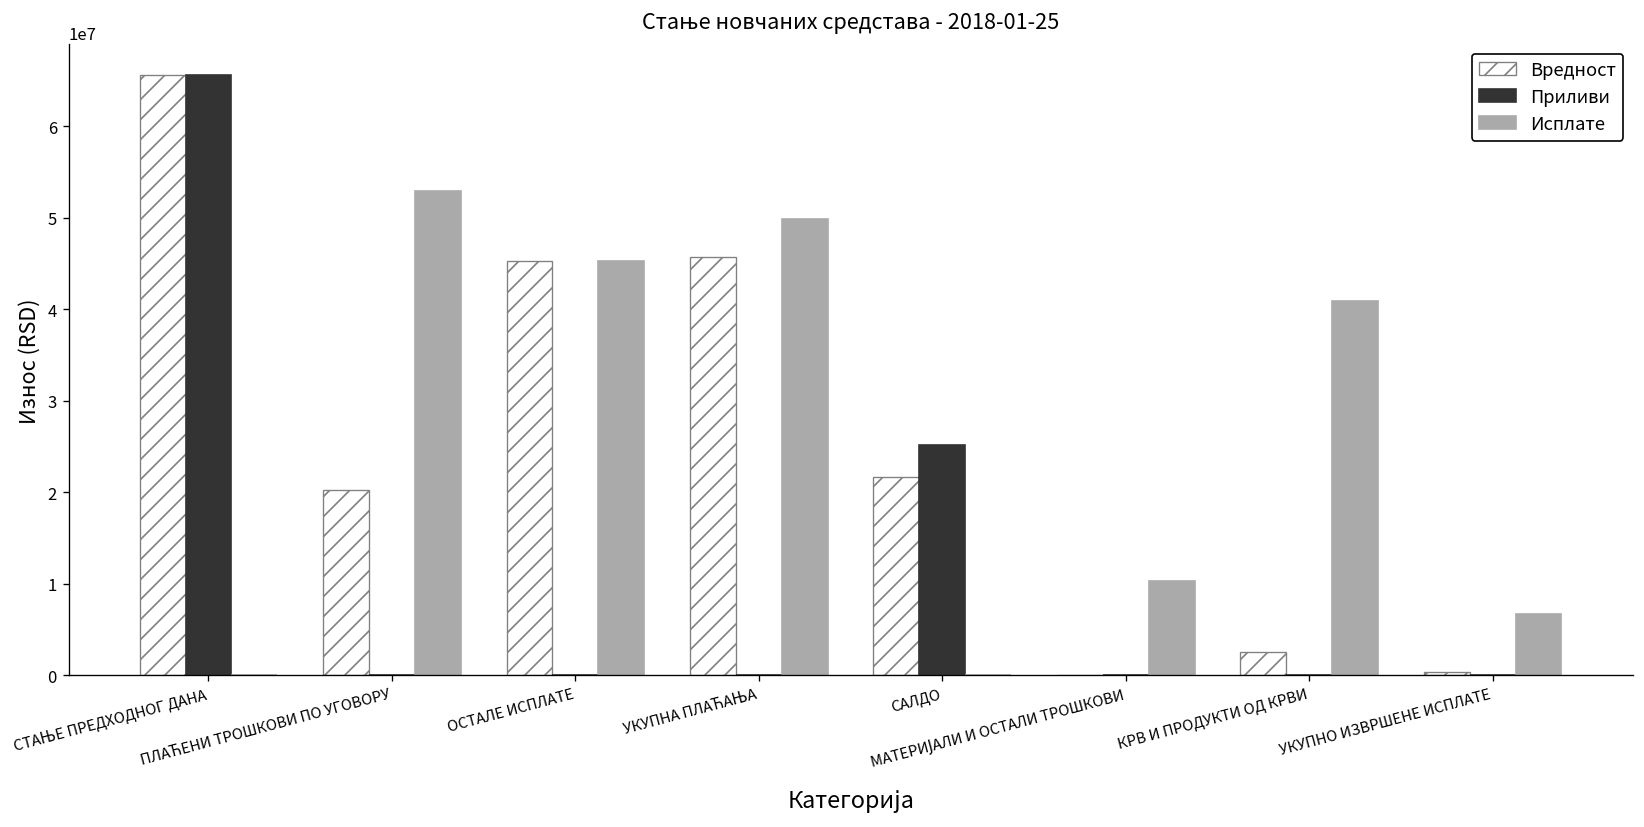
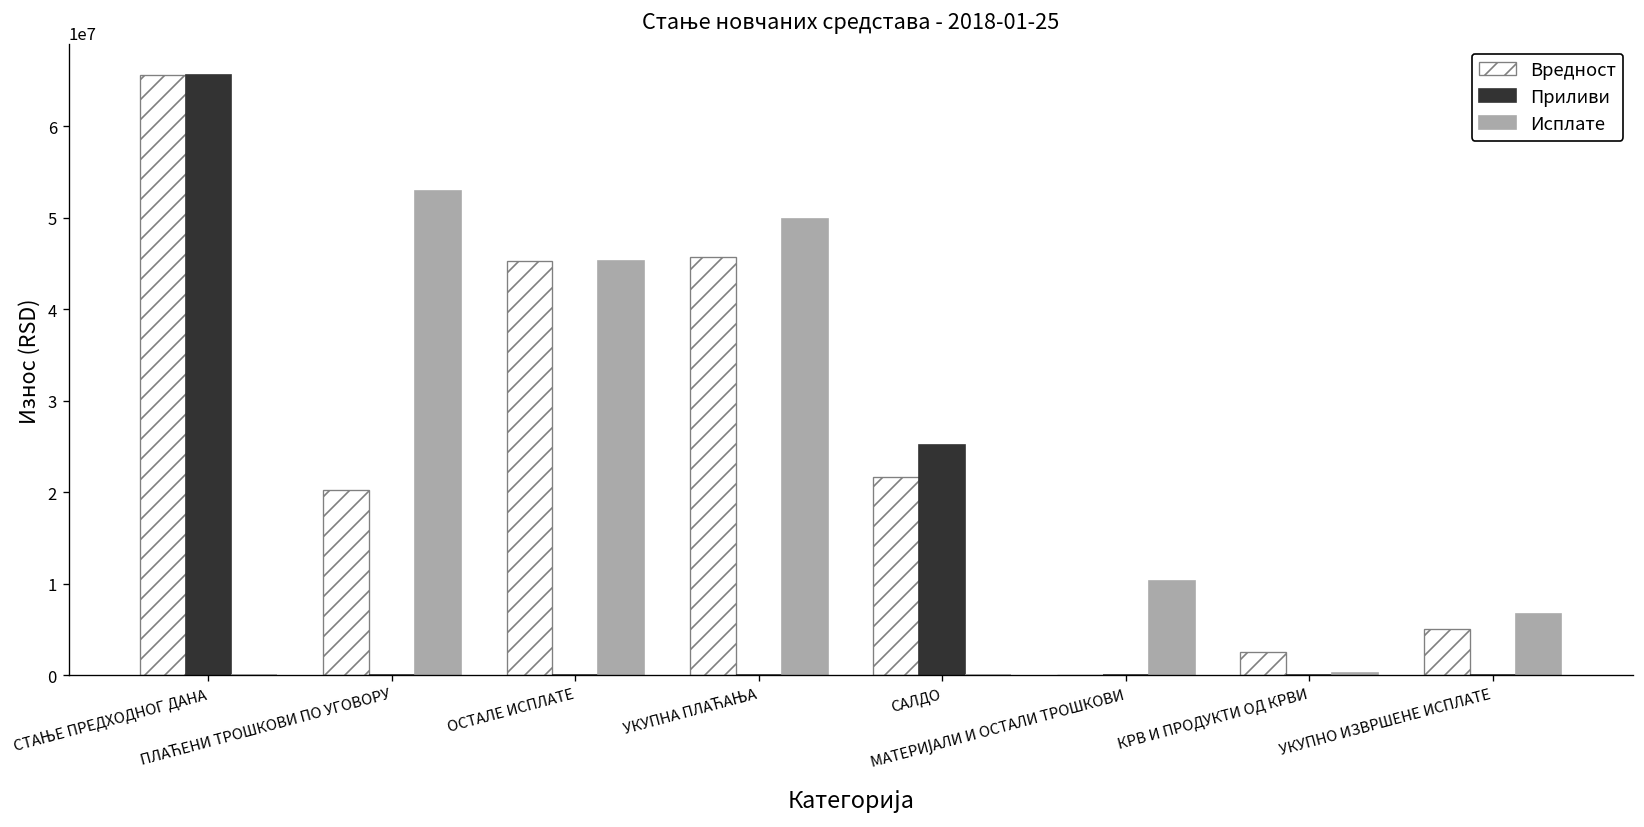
  {
    "Вредност": {
      "СТАЊЕ ПРЕДХОДНОГ ДАНА": 66000000,
      "ПЛАЋЕНИ ТРОШКОВИ ПО УГОВОРУ": 20000000,
      "ОСТАЛЕ ИСПЛАТЕ": 45000000,
      "УКУПНА ПЛАЋАЊА": 46000000,
      "САЛДО": 22000000,
      "КРВ И ПРОДУКТИ ОД КРВИ": 3000000,
-     "УКУПНО ИЗВРШЕНЕ ИСПЛАТЕ": 0
+     "УКУПНО ИЗВРШЕНЕ ИСПЛАТЕ": 5000000
    },
    "Приливи": {
      "СТАЊЕ ПРЕДХОДНОГ ДАНА": 66000000,
      "ПЛАЋЕНИ ТРОШКОВИ ПО УГОВОРУ": 0,
      "ОСТАЛЕ ИСПЛАТЕ": 0,
      "УКУПНА ПЛАЋАЊА": 0,
      "САЛДО": 25000000,
      "МАТЕРИЈАЛИ И ОСТАЛИ ТРОШКОВИ": 0,
      "КРВ И ПРОДУКТИ ОД КРВИ": 0,
      "УКУПНО ИЗВРШЕНЕ ИСПЛАТЕ": 0
    },
    "Исплате": {
      "СТАЊЕ ПРЕДХОДНОГ ДАНА": 0,
      "ПЛАЋЕНИ ТРОШКОВИ ПО УГОВОРУ": 53000000,
      "ОСТАЛЕ ИСПЛАТЕ": 45000000,
      "УКУПНА ПЛАЋАЊА": 50000000,
      "САЛДО": 0,
      "МАТЕРИЈАЛИ И ОСТАЛИ ТРОШКОВИ": 10000000,
-     "КРВ И ПРОДУКТИ ОД КРВИ": 41000000,
+     "КРВ И ПРОДУКТИ ОД КРВИ": 0,
      "УКУПНО ИЗВРШЕНЕ ИСПЛАТЕ": 7000000
    }
  }
